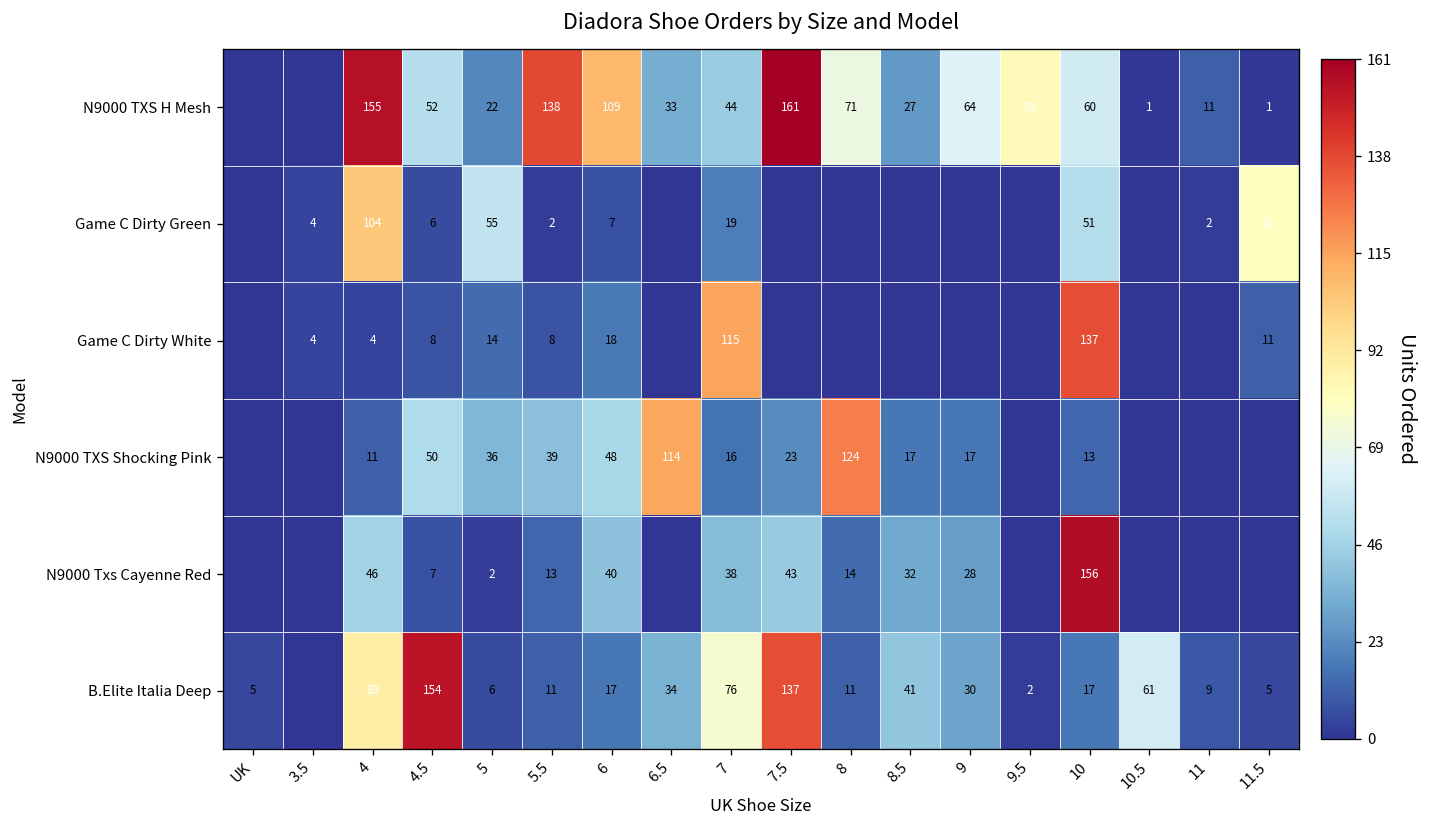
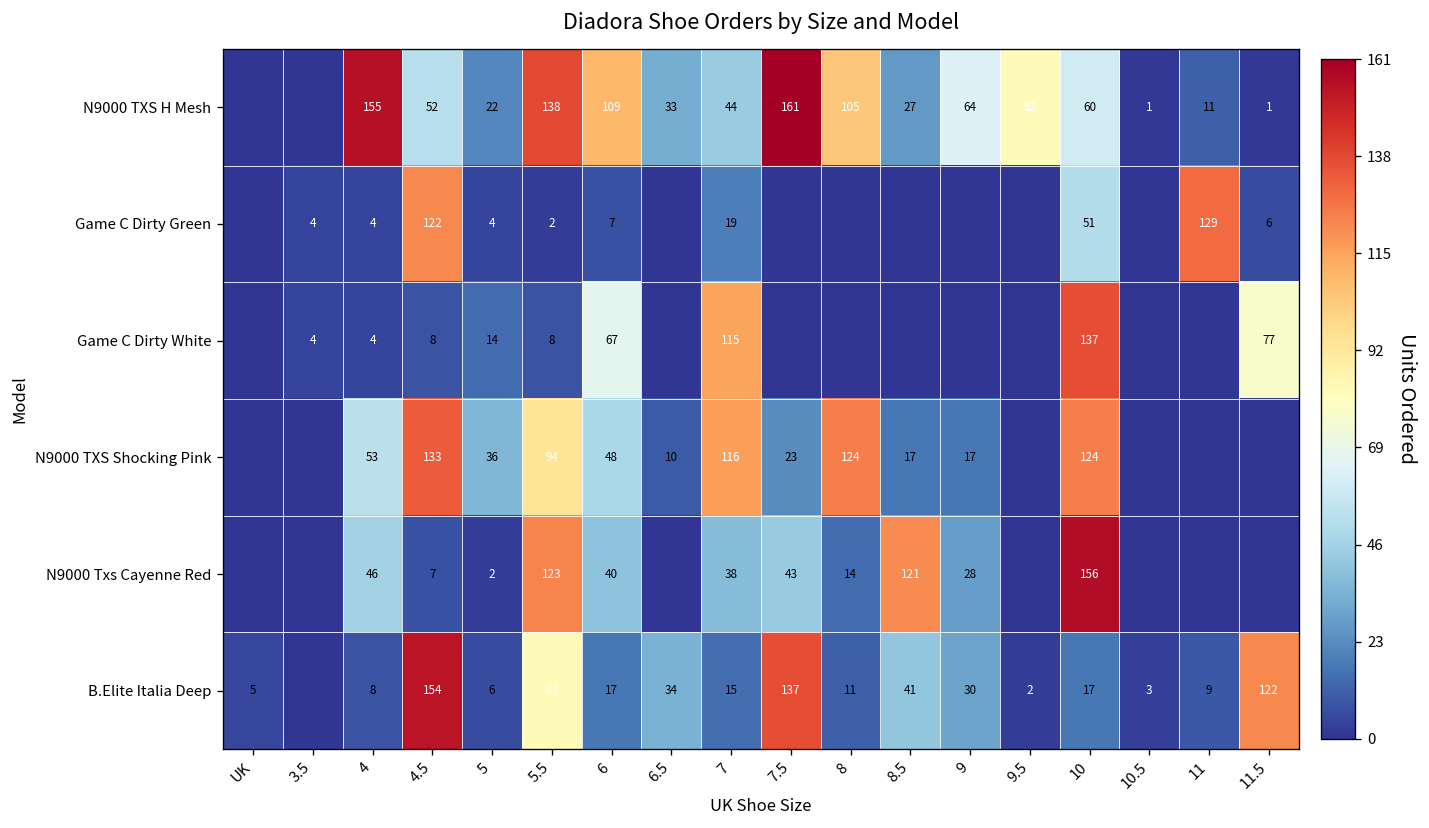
  {
    "N9000 TXS H Mesh": {
      "4": 155,
      "4.5": 52,
      "5": 22,
      "5.5": 138,
      "6": 109,
      "6.5": 33,
      "7": 44,
      "7.5": 161,
-     "8": 71,
+     "8": 105,
      "8.5": 27,
      "9": 64,
      "9.5": 82,
      "10": 60,
      "10.5": 1,
      "11": 11,
      "11.5": 1
    },
    "Game C Dirty Green": {
      "3.5": 4,
-     "4": 104,
-     "4.5": 6,
-     "5": 55,
+     "4": 4,
+     "4.5": 122,
+     "5": 4,
      "5.5": 2,
      "6": 7,
      "7": 19,
      "10": 51,
-     "11": 2,
-     "11.5": 81
+     "11": 129,
+     "11.5": 6
    },
    "Game C Dirty White": {
      "3.5": 4,
      "4": 4,
      "4.5": 8,
      "5": 14,
      "5.5": 8,
-     "6": 18,
+     "6": 67,
      "7": 115,
      "10": 137,
-     "11.5": 11
+     "11.5": 77
    },
    "N9000 TXS Shocking Pink": {
-     "4": 11,
-     "4.5": 50,
+     "4": 53,
+     "4.5": 133,
      "5": 36,
-     "5.5": 39,
+     "5.5": 94,
      "6": 48,
-     "6.5": 114,
-     "7": 16,
+     "6.5": 10,
+     "7": 116,
      "7.5": 23,
      "8": 124,
      "8.5": 17,
      "9": 17,
-     "10": 13
+     "10": 124
    },
    "N9000 Txs Cayenne Red": {
      "4": 46,
      "4.5": 7,
      "5": 2,
-     "5.5": 13,
+     "5.5": 123,
      "6": 40,
      "7": 38,
      "7.5": 43,
      "8": 14,
-     "8.5": 32,
+     "8.5": 121,
      "9": 28,
      "10": 156
    },
    "B.Elite Italia Deep": {
      "UK": 5,
-     "4": 89,
+     "4": 8,
      "4.5": 154,
      "5": 6,
-     "5.5": 11,
+     "5.5": 83,
      "6": 17,
      "6.5": 34,
-     "7": 76,
+     "7": 15,
      "7.5": 137,
      "8": 11,
      "8.5": 41,
      "9": 30,
      "9.5": 2,
      "10": 17,
-     "10.5": 61,
+     "10.5": 3,
      "11": 9,
-     "11.5": 5
+     "11.5": 122
    }
  }
